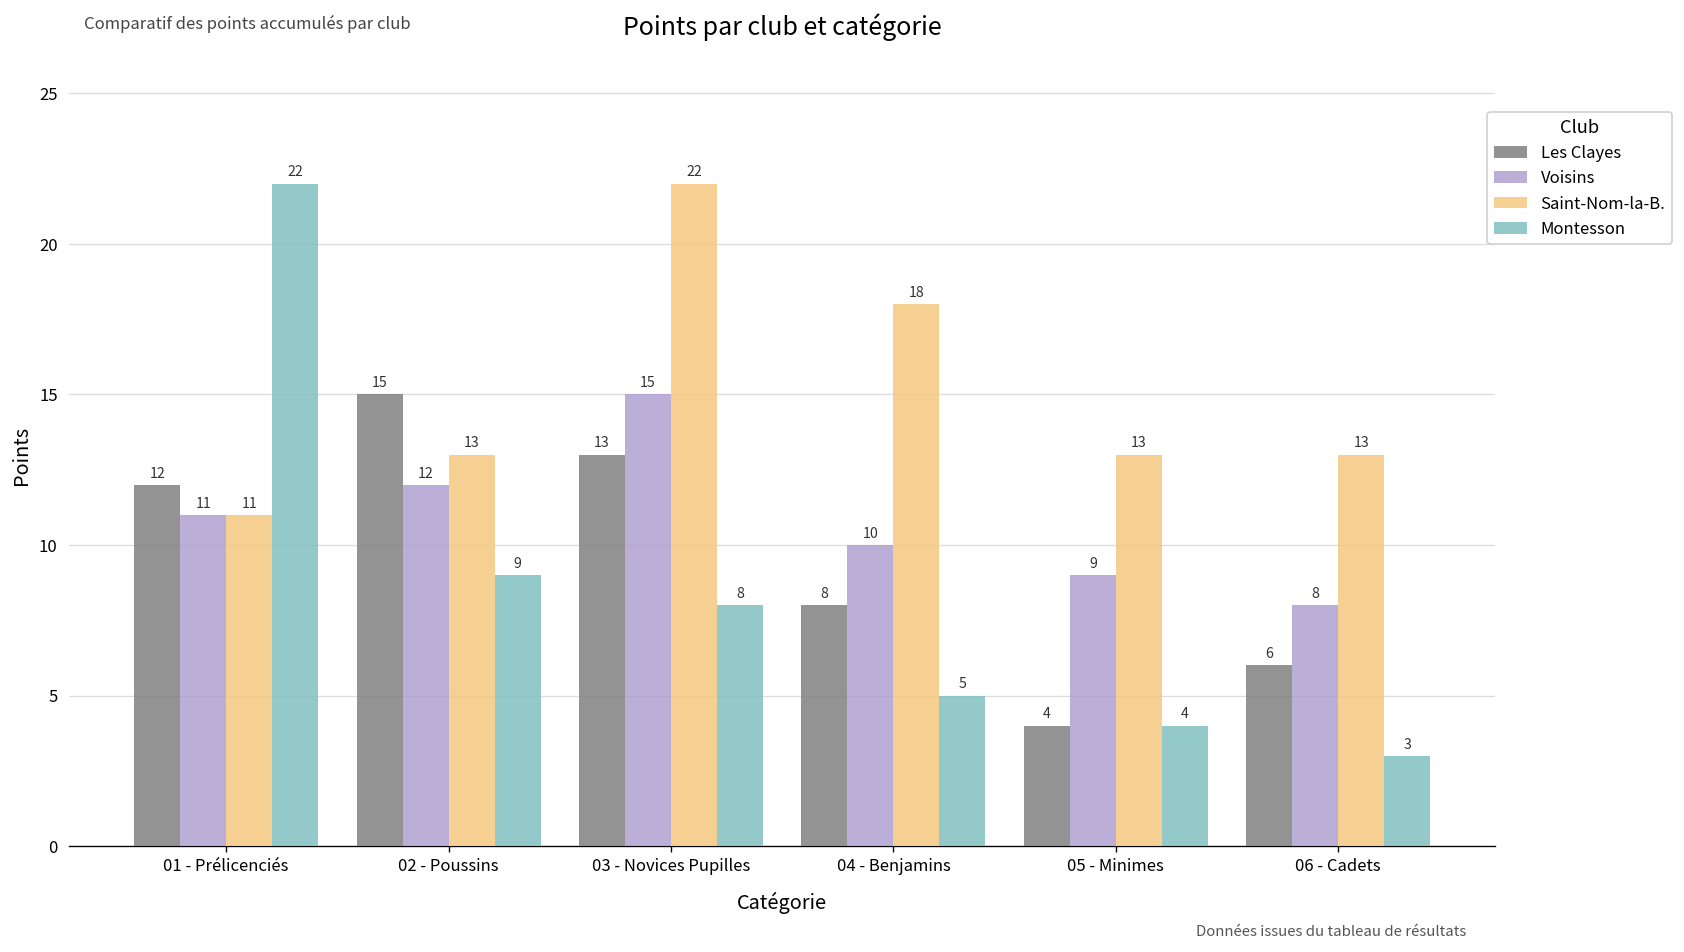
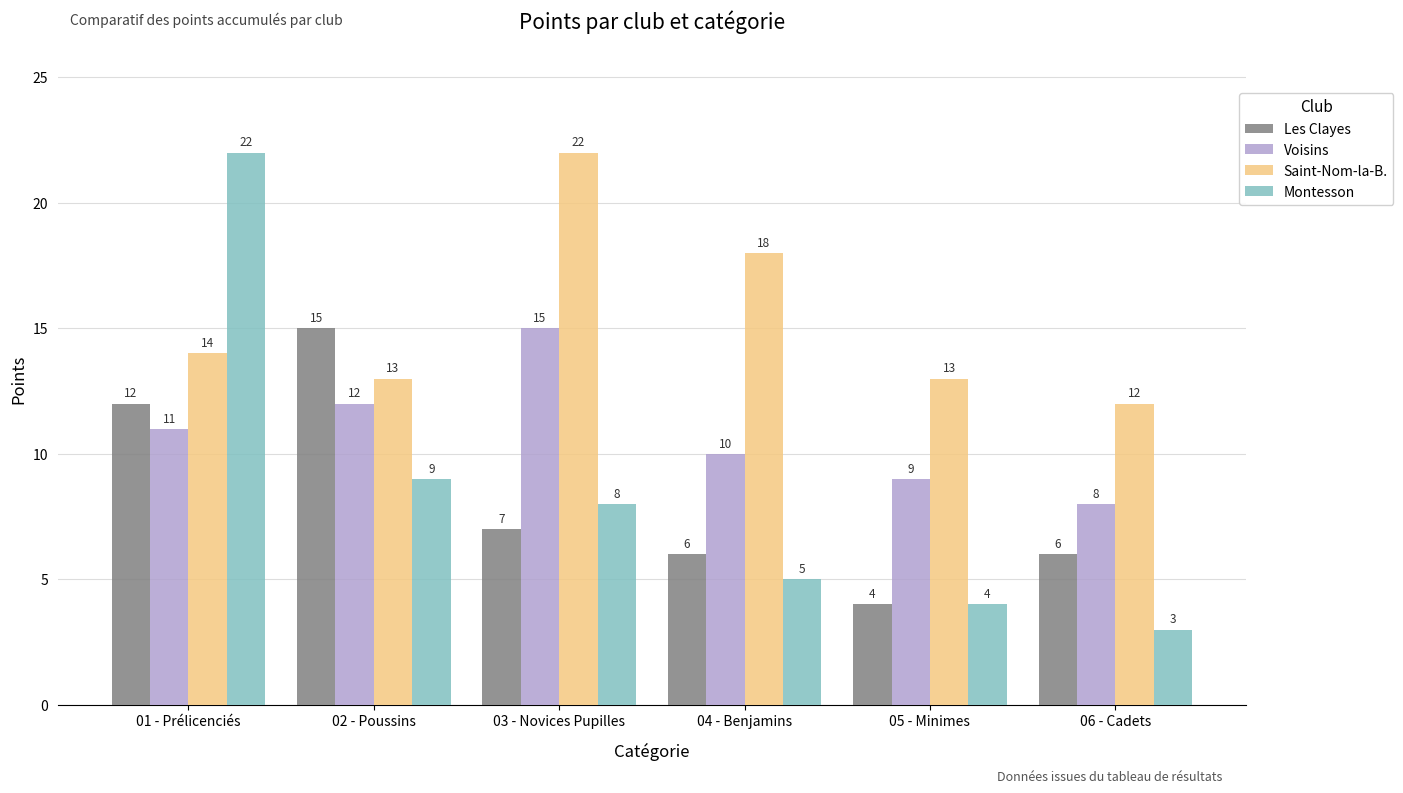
  {
    "Les Clayes": {
      "01 - Prélicenciés": 12,
      "02 - Poussins": 15,
-     "03 - Novices Pupilles": 13,
-     "04 - Benjamins": 8,
+     "03 - Novices Pupilles": 7,
+     "04 - Benjamins": 6,
      "05 - Minimes": 4,
      "06 - Cadets": 6
    },
    "Saint-Nom-la-B.": {
-     "01 - Prélicenciés": 11,
+     "01 - Prélicenciés": 14,
      "02 - Poussins": 13,
      "03 - Novices Pupilles": 22,
      "04 - Benjamins": 18,
      "05 - Minimes": 13,
-     "06 - Cadets": 13
+     "06 - Cadets": 12
    }
  }
